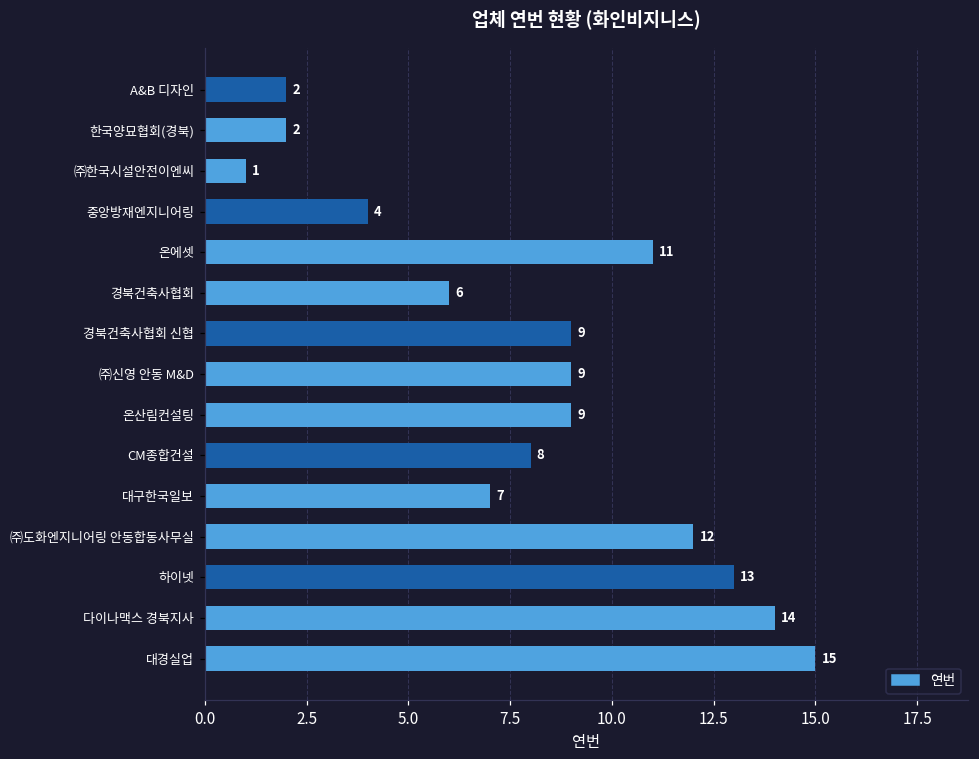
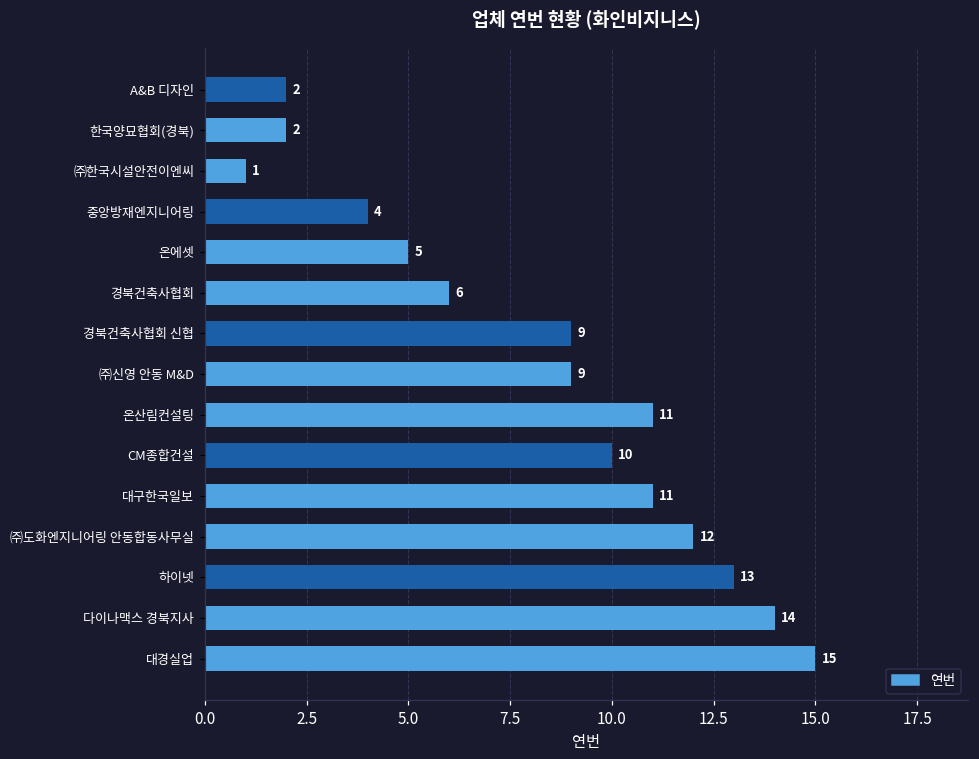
  {
    "A&B 디자인": 2,
    "한국양묘협회(경북)": 2,
    "㈜한국시설안전이엔씨": 1,
    "중앙방재엔지니어링": 4,
-   "온에셋": 11,
+   "온에셋": 5,
    "경북건축사협회": 6,
    "경북건축사협회 신협": 9,
    "㈜신영 안동 M&D": 9,
-   "온산림컨설팅": 9,
-   "CM종합건설": 8,
-   "대구한국일보": 7,
+   "온산림컨설팅": 11,
+   "CM종합건설": 10,
+   "대구한국일보": 11,
    "㈜도화엔지니어링 안동합동사무실": 12,
    "하이넷": 13,
    "다이나맥스 경북지사": 14,
    "대경실업": 15
  }
